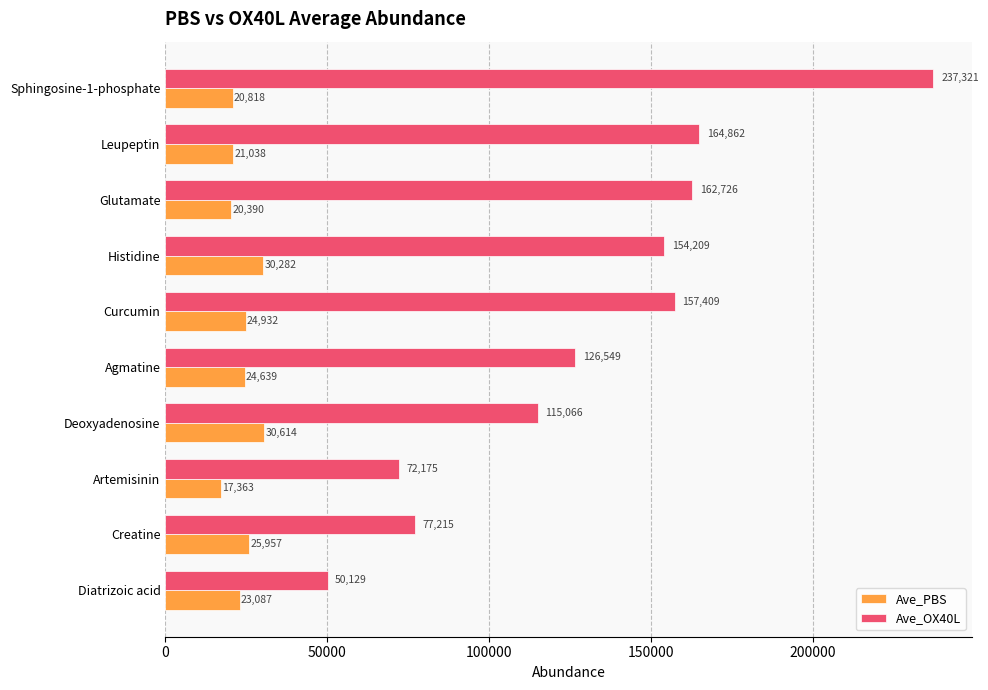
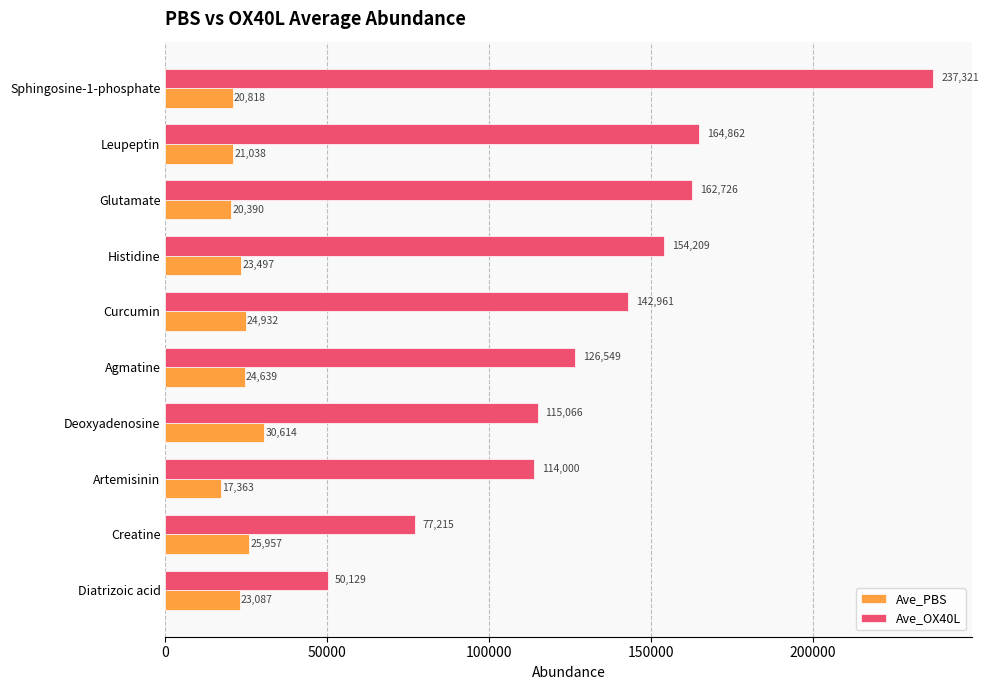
  {
    "Ave_PBS": {
      "Sphingosine-1-phosphate": "20,818",
      "Leupeptin": "21,038",
      "Glutamate": "20,390",
-     "Histidine": "30,282",
+     "Histidine": "23,497",
      "Curcumin": "24,932",
      "Agmatine": "24,639",
      "Deoxyadenosine": "30,614",
      "Artemisinin": "17,363",
      "Creatine": "25,957",
      "Diatrizoic acid": "23,087"
    },
    "Ave_OX40L": {
      "Sphingosine-1-phosphate": "237,321",
      "Leupeptin": "164,862",
      "Glutamate": "162,726",
      "Histidine": "154,209",
-     "Curcumin": "157,409",
+     "Curcumin": "142,961",
      "Agmatine": "126,549",
      "Deoxyadenosine": "115,066",
-     "Artemisinin": "72,175",
+     "Artemisinin": "114,000",
      "Creatine": "77,215",
      "Diatrizoic acid": "50,129"
    }
  }
